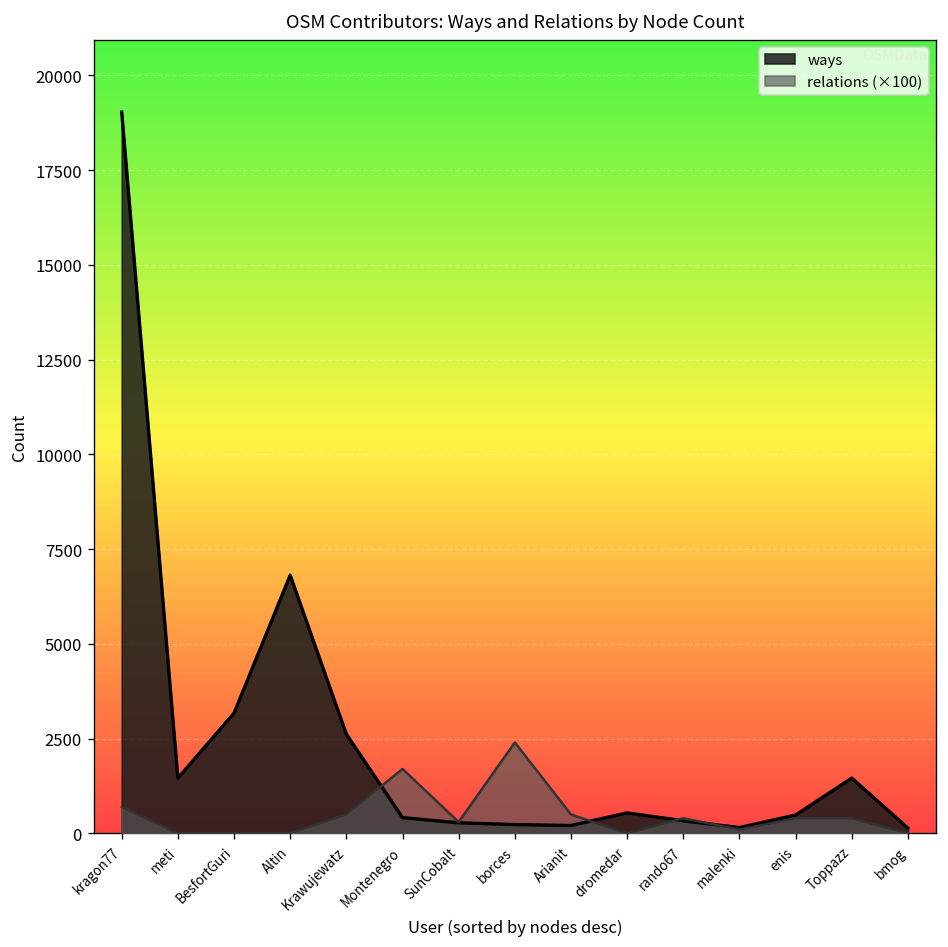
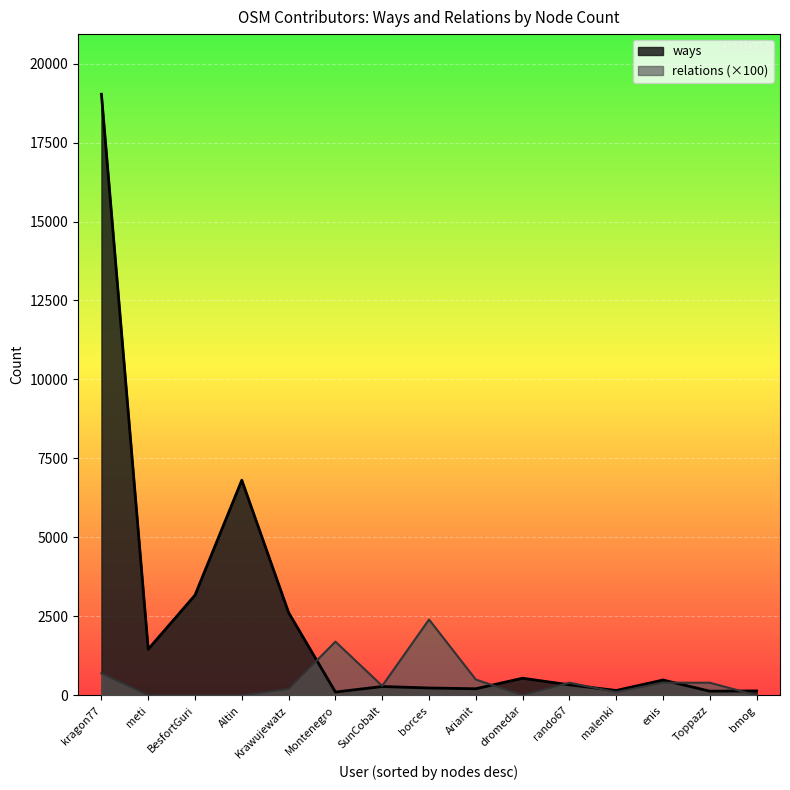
  {
    "ways": {
      "kragon77": 19000,
      "meti": 1500,
      "BesfortGuri": 3200,
      "Altin": 6800,
      "Krawujewatz": 2600,
-     "Montenegro": 400,
+     "Montenegro": 100,
      "borces": 200,
      "Arianit": 200,
      "dromedar": 500,
      "enis": 500,
-     "Toppazz": 1500,
+     "Toppazz": 100,
      "bmog": 100
    },
    "relations (×100)": {
      "kragon77": 700,
      "meti": 0,
      "BesfortGuri": 0,
      "Altin": 0,
-     "Krawujewatz": 500,
+     "Krawujewatz": 200,
      "Montenegro": 1700,
      "borces": 2400,
      "Arianit": 500,
      "dromedar": 0,
      "enis": 400,
      "Toppazz": 400,
      "bmog": 0
    }
  }
